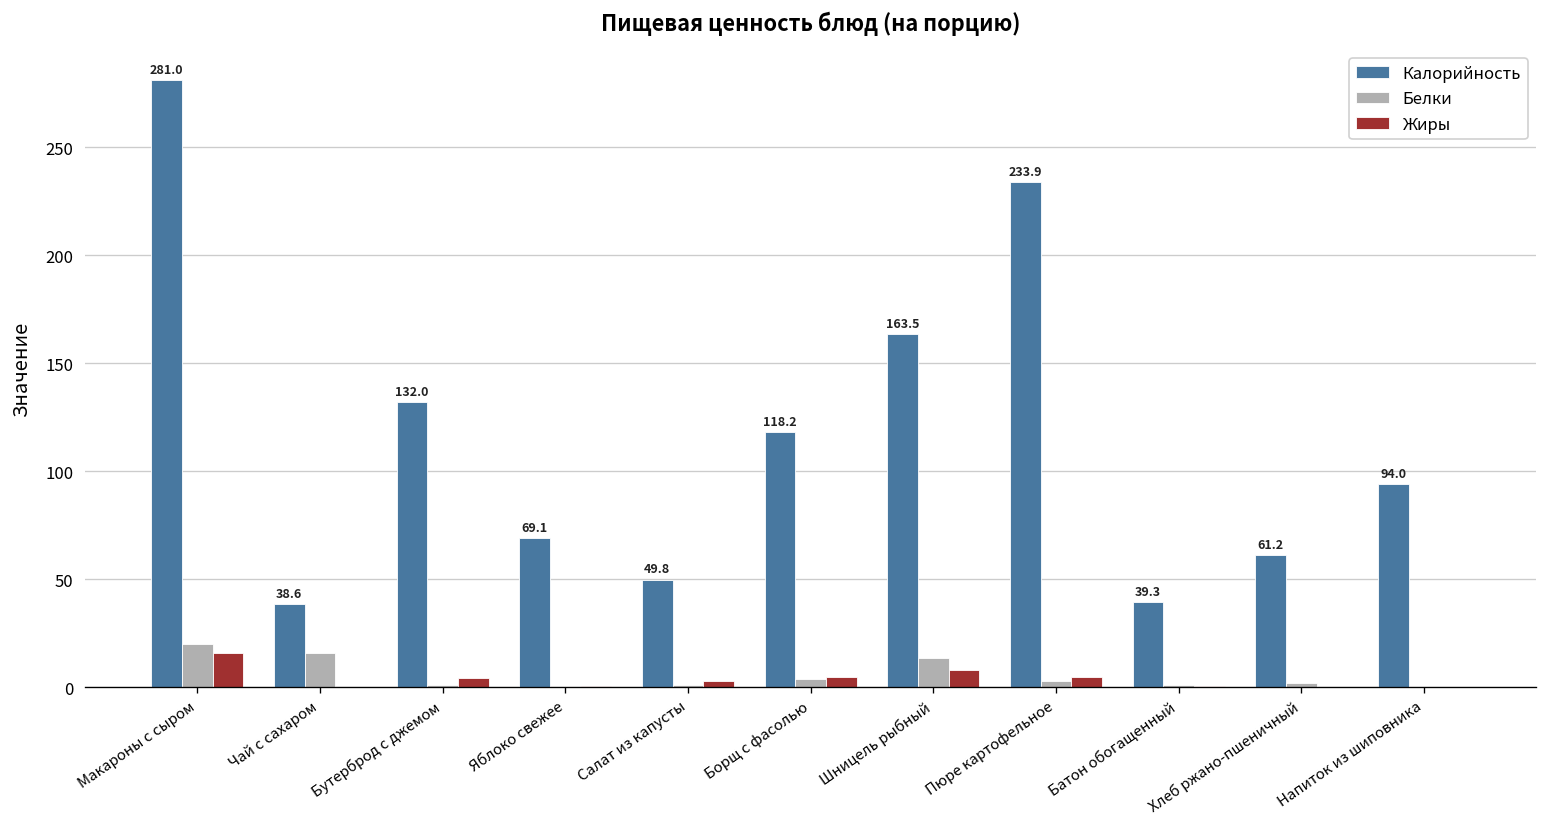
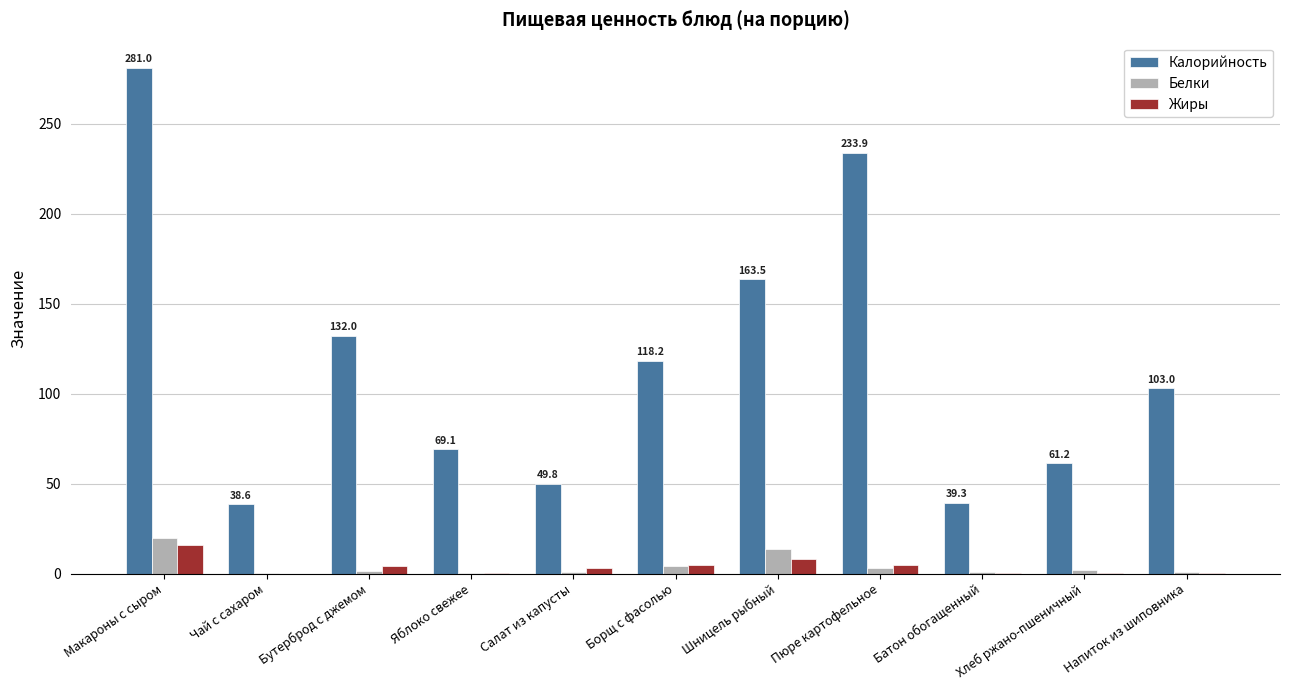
  {
    "Калорийность": {
      "Макароны с сыром": 281.0,
      "Чай с сахаром": 38.6,
      "Бутерброд с джемом": 132.0,
      "Яблоко свежее": 69.1,
      "Салат из капусты": 49.8,
      "Борщ с фасолью": 118.2,
      "Шницель рыбный": 163.5,
      "Пюре картофельное": 233.9,
      "Батон обогащенный": 39.3,
      "Хлеб ржано-пшеничный": 61.2,
-     "Напиток из шиповника": 94.0
+     "Напиток из шиповника": 103.0
    },
    "Белки": {
      "Макароны с сыром": 20,
-     "Чай с сахаром": 16,
+     "Чай с сахаром": 0,
      "Борщ с фасолью": 4,
      "Шницель рыбный": 14,
      "Пюре картофельное": 3,
      "Хлеб ржано-пшеничный": 2
    },
    "Жиры": {
      "Макароны с сыром": 16,
      "Бутерброд с джемом": 4,
      "Салат из капусты": 3,
      "Борщ с фасолью": 5,
      "Шницель рыбный": 8,
      "Пюре картофельное": 5
    }
  }
